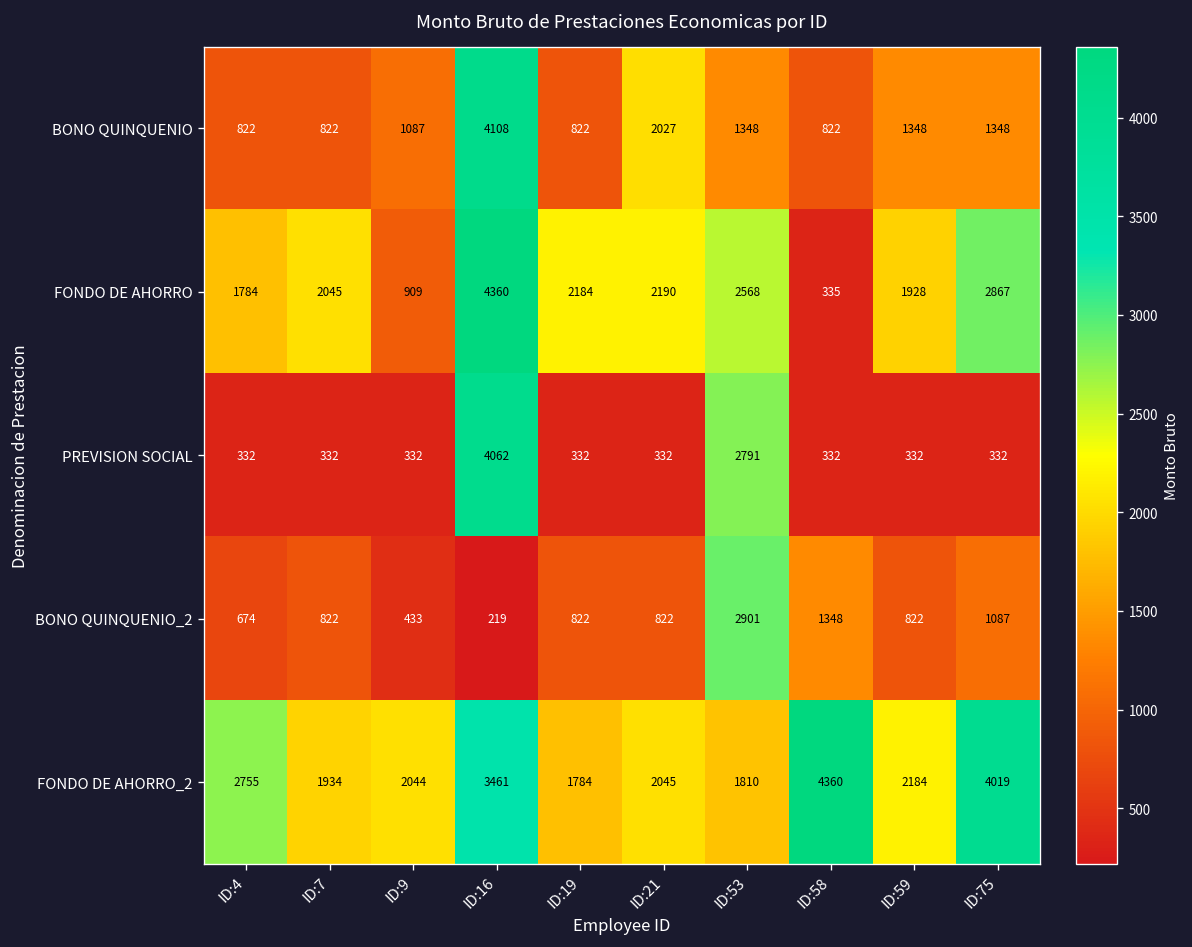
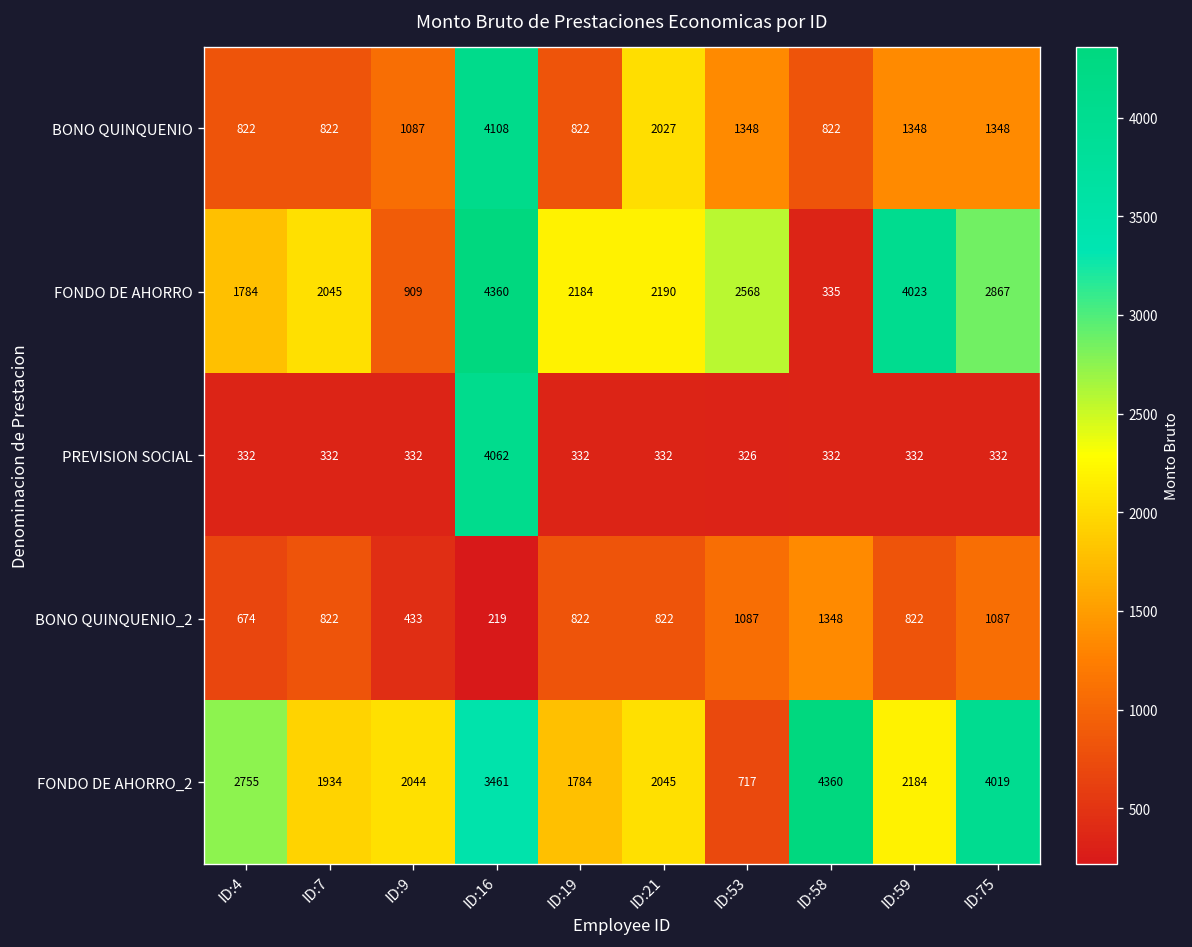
  {
    "BONO QUINQUENIO": {
      "ID:4": 822,
      "ID:7": 822,
      "ID:9": 1087,
      "ID:16": 4108,
      "ID:19": 822,
      "ID:21": 2027,
      "ID:53": 1348,
      "ID:58": 822,
      "ID:59": 1348,
      "ID:75": 1348
    },
    "FONDO DE AHORRO": {
      "ID:4": 1784,
      "ID:7": 2045,
      "ID:9": 909,
      "ID:16": 4360,
      "ID:19": 2184,
      "ID:21": 2190,
      "ID:53": 2568,
      "ID:58": 335,
-     "ID:59": 1928,
+     "ID:59": 4023,
      "ID:75": 2867
    },
    "PREVISION SOCIAL": {
      "ID:4": 332,
      "ID:7": 332,
      "ID:9": 332,
      "ID:16": 4062,
      "ID:19": 332,
      "ID:21": 332,
-     "ID:53": 2791,
+     "ID:53": 326,
      "ID:58": 332,
      "ID:59": 332,
      "ID:75": 332
    },
    "BONO QUINQUENIO_2": {
      "ID:4": 674,
      "ID:7": 822,
      "ID:9": 433,
      "ID:16": 219,
      "ID:19": 822,
      "ID:21": 822,
-     "ID:53": 2901,
+     "ID:53": 1087,
      "ID:58": 1348,
      "ID:59": 822,
      "ID:75": 1087
    },
    "FONDO DE AHORRO_2": {
      "ID:4": 2755,
      "ID:7": 1934,
      "ID:9": 2044,
      "ID:16": 3461,
      "ID:19": 1784,
      "ID:21": 2045,
-     "ID:53": 1810,
+     "ID:53": 717,
      "ID:58": 4360,
      "ID:59": 2184,
      "ID:75": 4019
    }
  }
